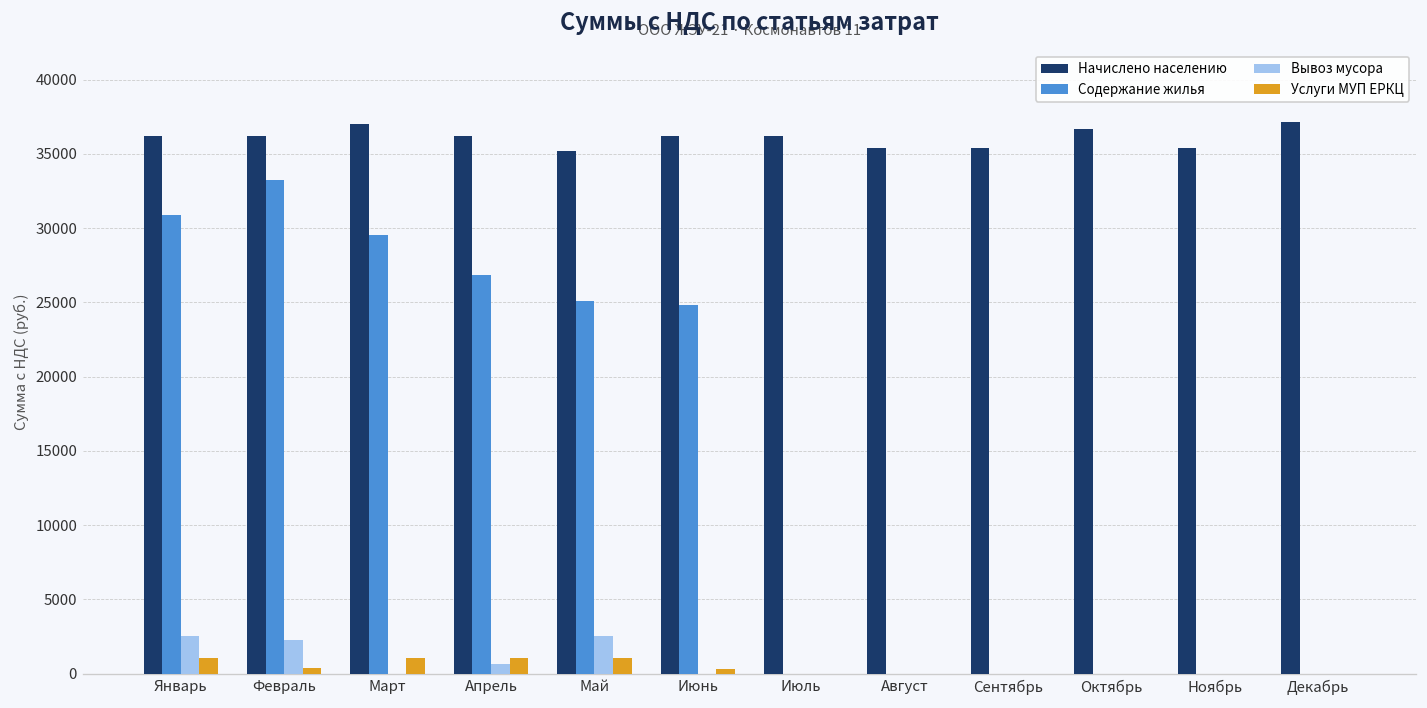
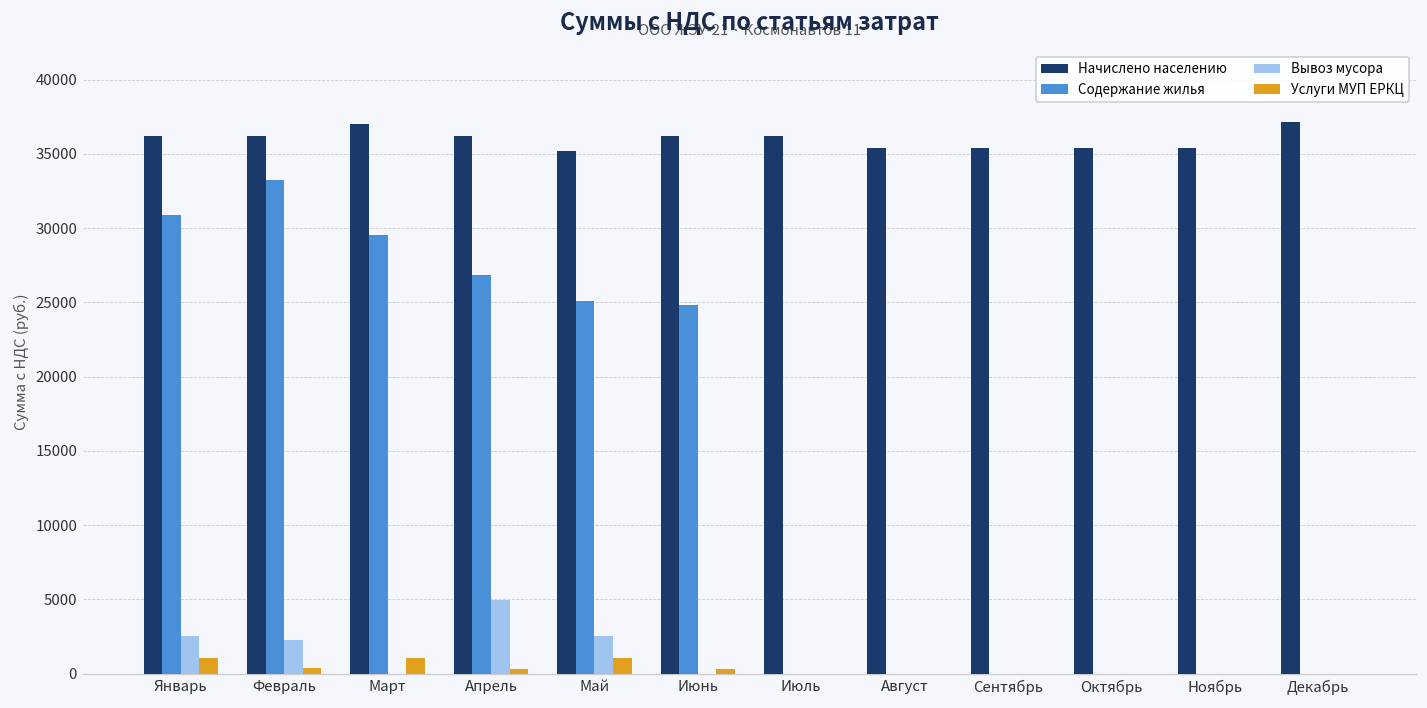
  {
    "Начислено населению": {
      "Январь": 36200,
      "Февраль": 36200,
      "Март": 37000,
      "Апрель": 36200,
      "Май": 35200,
      "Июнь": 36200,
      "Июль": 36200,
      "Август": 35400,
      "Сентябрь": 35400,
-     "Октябрь": 36700,
+     "Октябрь": 35400,
      "Ноябрь": 35400,
      "Декабрь": 37100
    },
    "Содержание жилья": {
      "Январь": 30900,
      "Февраль": 33200,
      "Март": 29500,
      "Апрель": 26800,
      "Май": 25100,
      "Июнь": 24900,
      "Июль": 0,
      "Август": 0,
      "Сентябрь": 0,
      "Октябрь": 0,
      "Ноябрь": 0,
      "Декабрь": 0
    },
    "Вывоз мусора": {
      "Январь": 2500,
      "Февраль": 2300,
      "Март": 0,
-     "Апрель": 700,
+     "Апрель": 5000,
      "Май": 2500,
      "Июнь": 0,
      "Июль": 0,
      "Август": 0,
      "Сентябрь": 0,
      "Октябрь": 0,
      "Ноябрь": 0,
      "Декабрь": 0
    },
    "Услуги МУП ЕРКЦ": {
      "Январь": 1100,
      "Февраль": 400,
      "Март": 1100,
-     "Апрель": 1100,
+     "Апрель": 300,
      "Май": 1100,
      "Июнь": 300,
      "Июль": 0,
      "Август": 0,
      "Сентябрь": 0,
      "Октябрь": 0,
      "Ноябрь": 0,
      "Декабрь": 0
    }
  }
